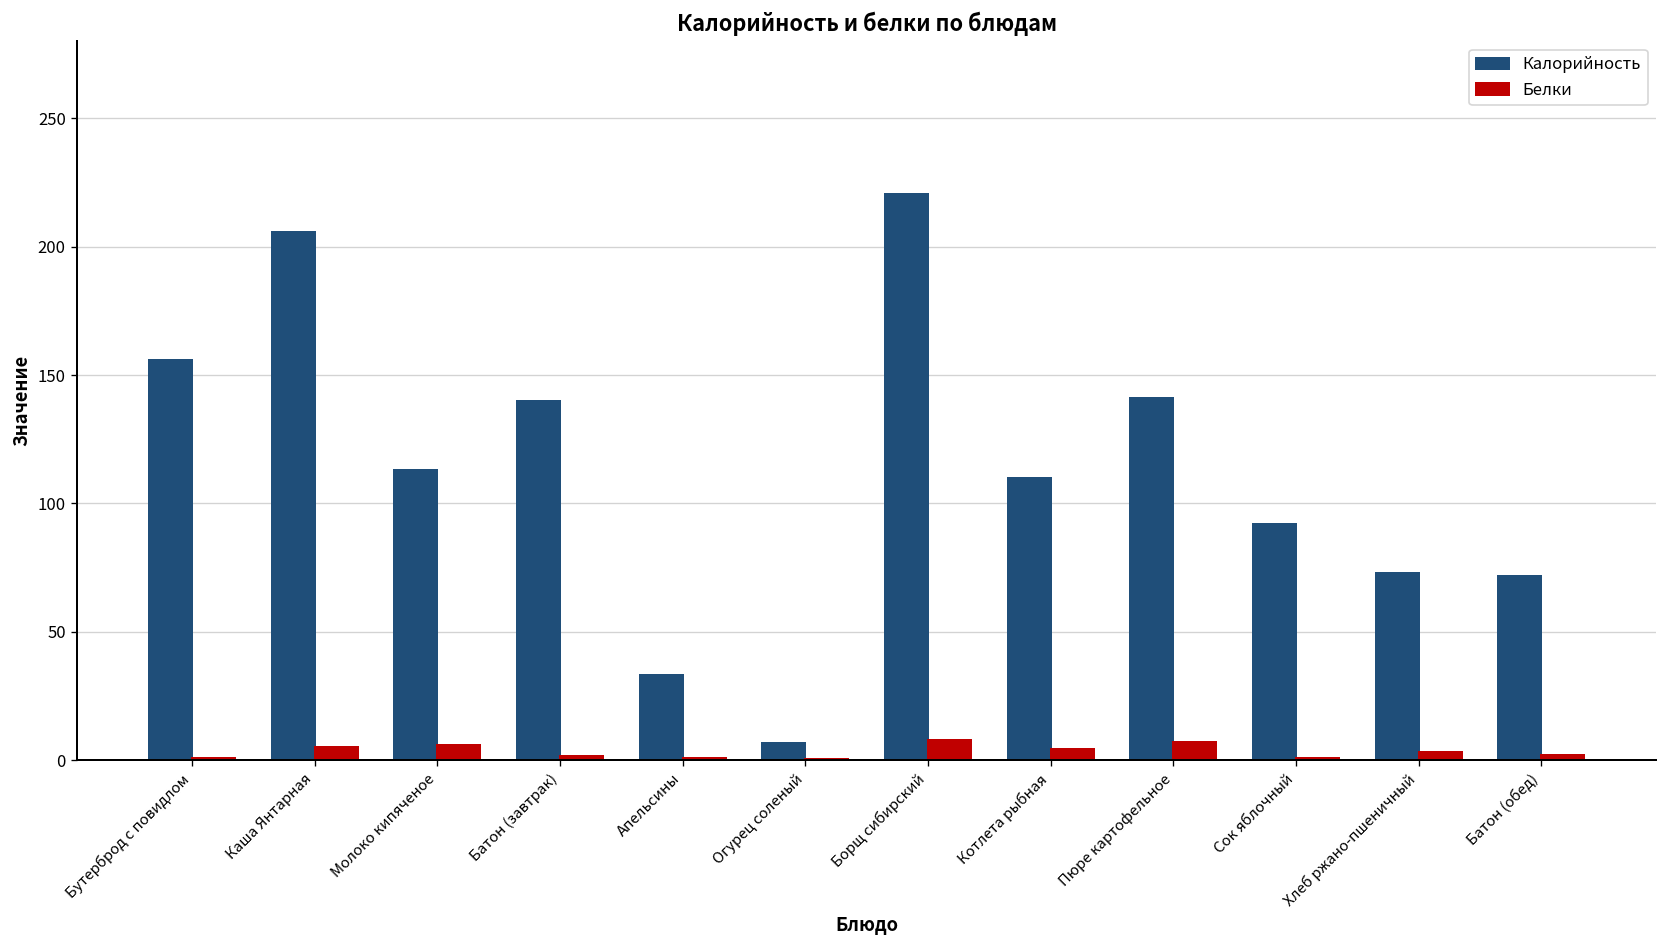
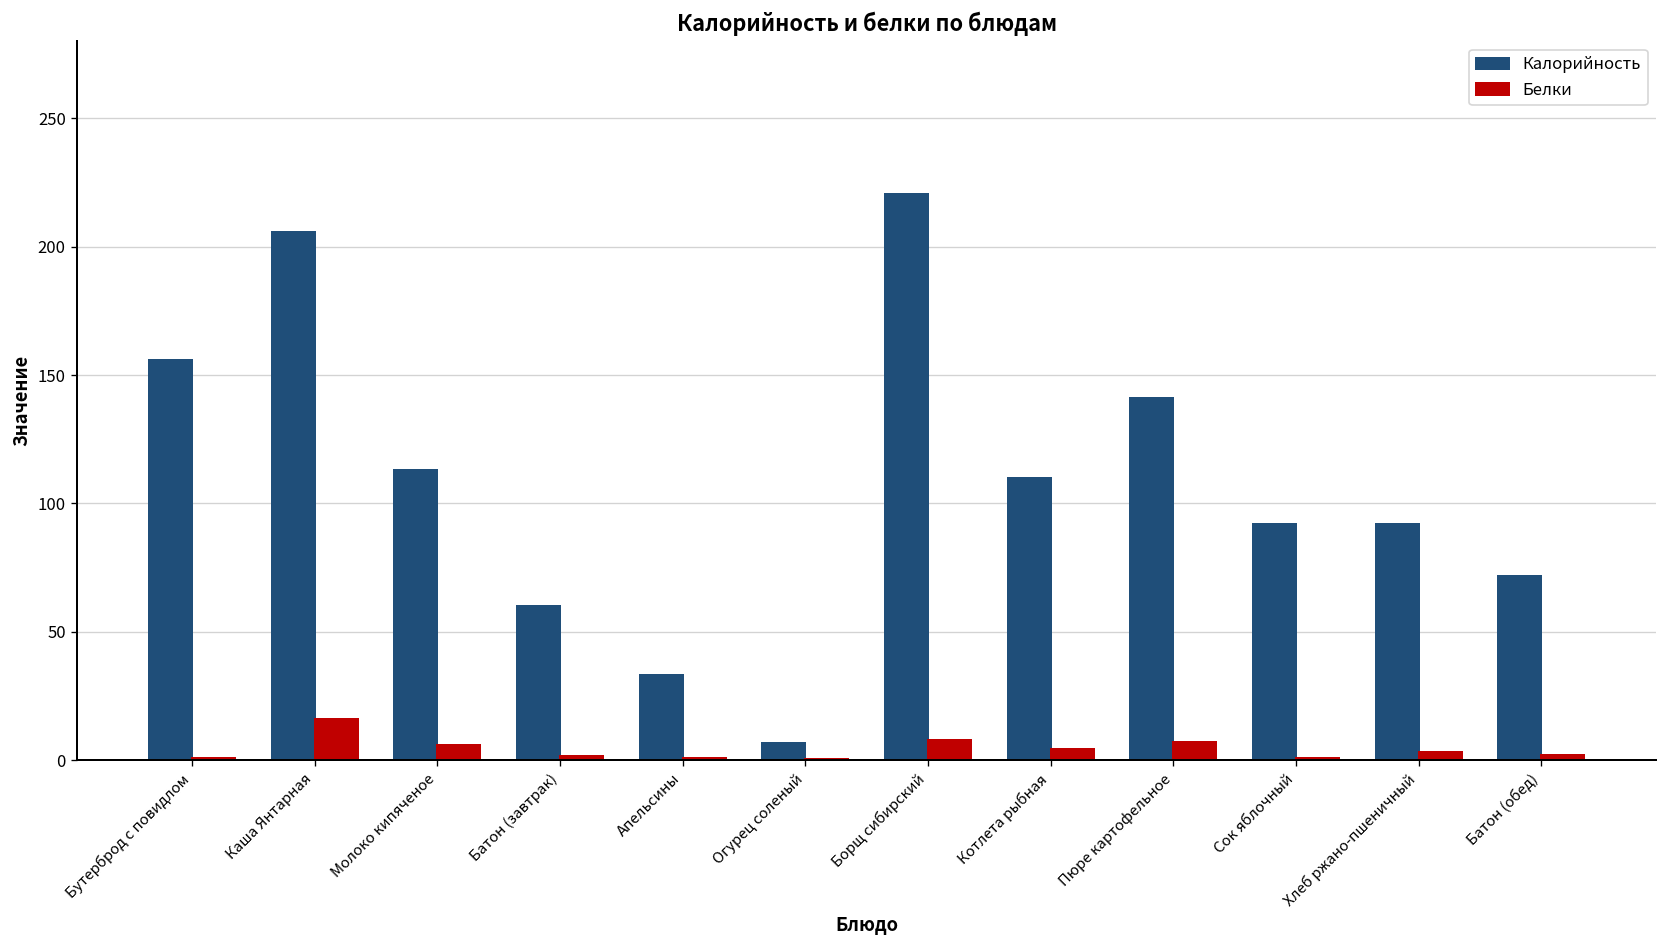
  {
    "Калорийность": {
      "Бутерброд с повидлом": 156,
      "Каша Янтарная": 206,
      "Молоко кипяченое": 113,
-     "Батон (завтрак)": 140,
+     "Батон (завтрак)": 60,
      "Апельсины": 33,
      "Огурец соленый": 7,
      "Борщ сибирский": 221,
      "Котлета рыбная": 110,
      "Пюре картофельное": 141,
      "Сок яблочный": 92,
-     "Хлеб ржано-пшеничный": 73,
+     "Хлеб ржано-пшеничный": 92,
      "Батон (обед)": 72
    },
    "Белки": {
-     "Каша Янтарная": 5,
+     "Каша Янтарная": 16,
      "Молоко кипяченое": 6,
      "Батон (завтрак)": 2,
      "Борщ сибирский": 8,
      "Котлета рыбная": 5,
      "Пюре картофельное": 7,
      "Хлеб ржано-пшеничный": 3,
      "Батон (обед)": 2
    }
  }
